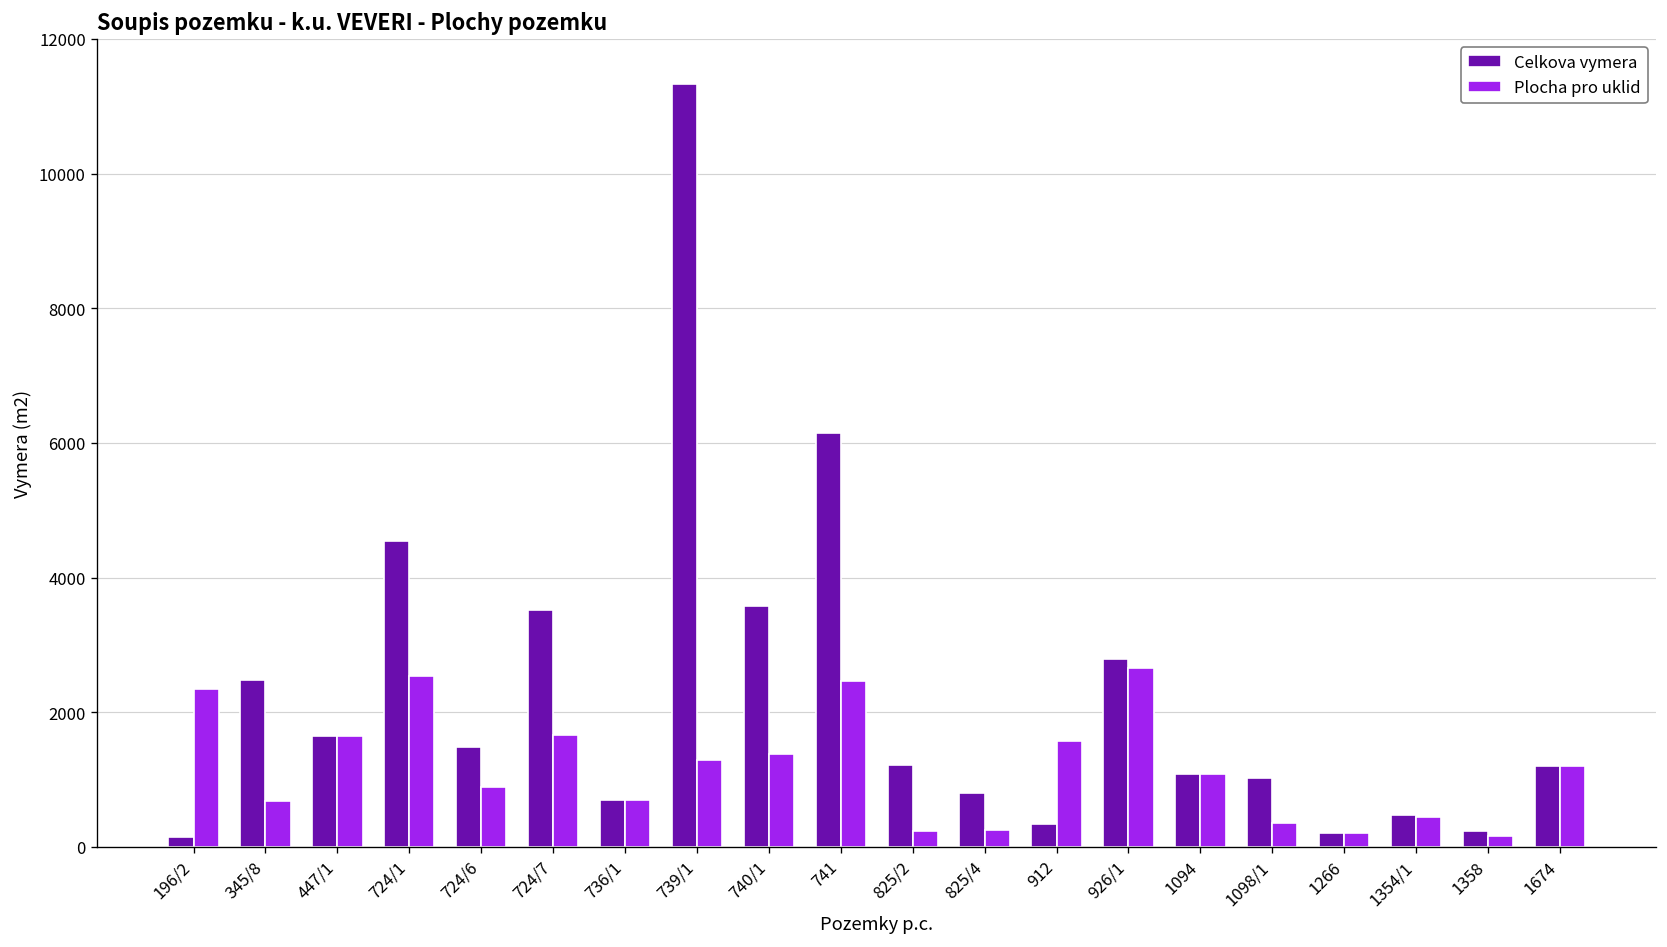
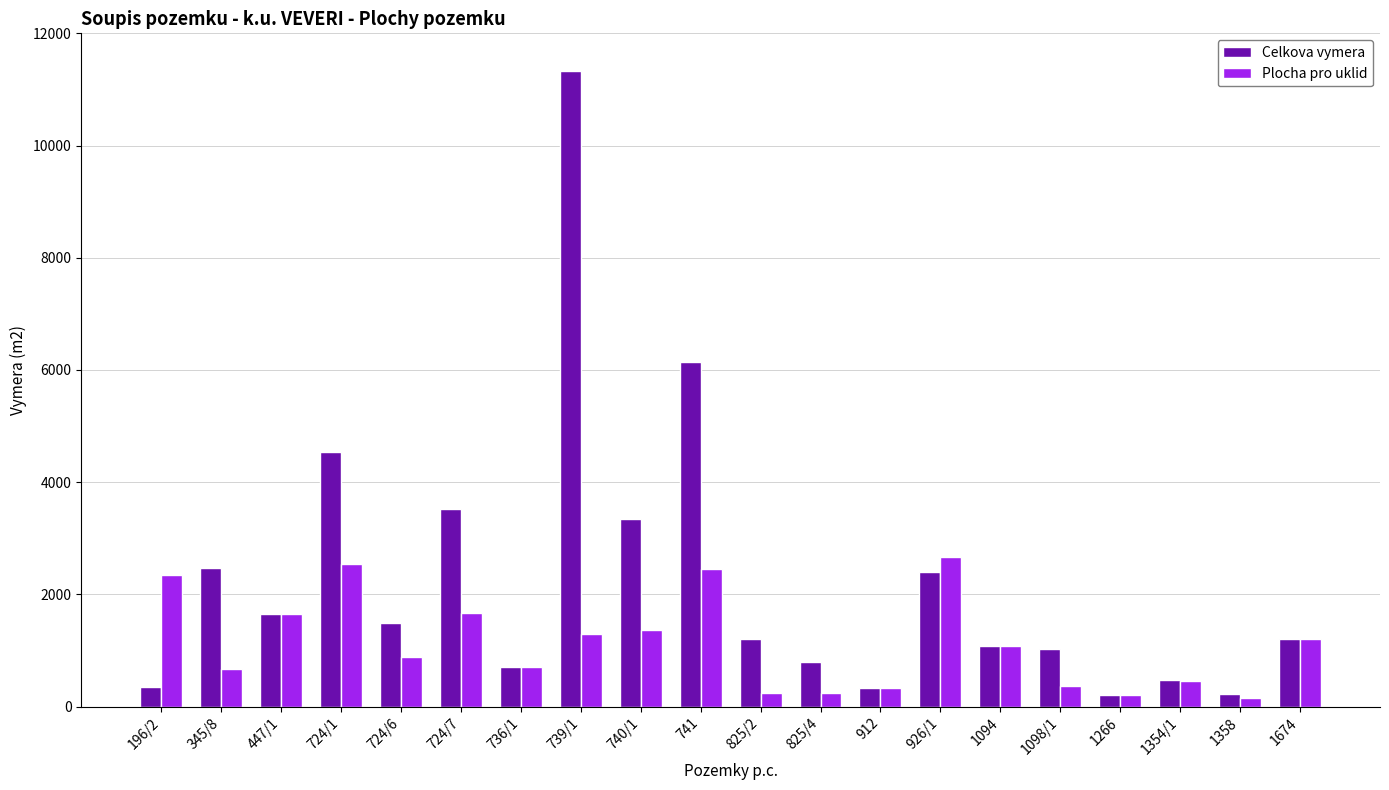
  {
    "Celkova vymera": {
-     "196/2": 100,
+     "196/2": 300,
      "345/8": 2500,
      "447/1": 1700,
      "724/1": 4500,
      "724/6": 1500,
      "724/7": 3500,
      "736/1": 700,
      "739/1": 11300,
-     "740/1": 3600,
+     "740/1": 3300,
      "741": 6100,
      "825/2": 1200,
      "825/4": 800,
      "912": 300,
-     "926/1": 2800,
+     "926/1": 2400,
      "1094": 1100,
      "1098/1": 1000,
      "1266": 200,
      "1354/1": 500,
      "1358": 200,
      "1674": 1200
    },
    "Plocha pro uklid": {
      "196/2": 2300,
      "345/8": 700,
      "447/1": 1700,
      "724/1": 2500,
      "724/6": 900,
      "724/7": 1700,
      "736/1": 700,
      "739/1": 1300,
      "740/1": 1400,
      "741": 2500,
      "825/2": 200,
      "825/4": 300,
-     "912": 1600,
+     "912": 300,
      "926/1": 2700,
      "1094": 1100,
      "1098/1": 400,
      "1266": 200,
      "1354/1": 500,
      "1358": 200,
      "1674": 1200
    }
  }
